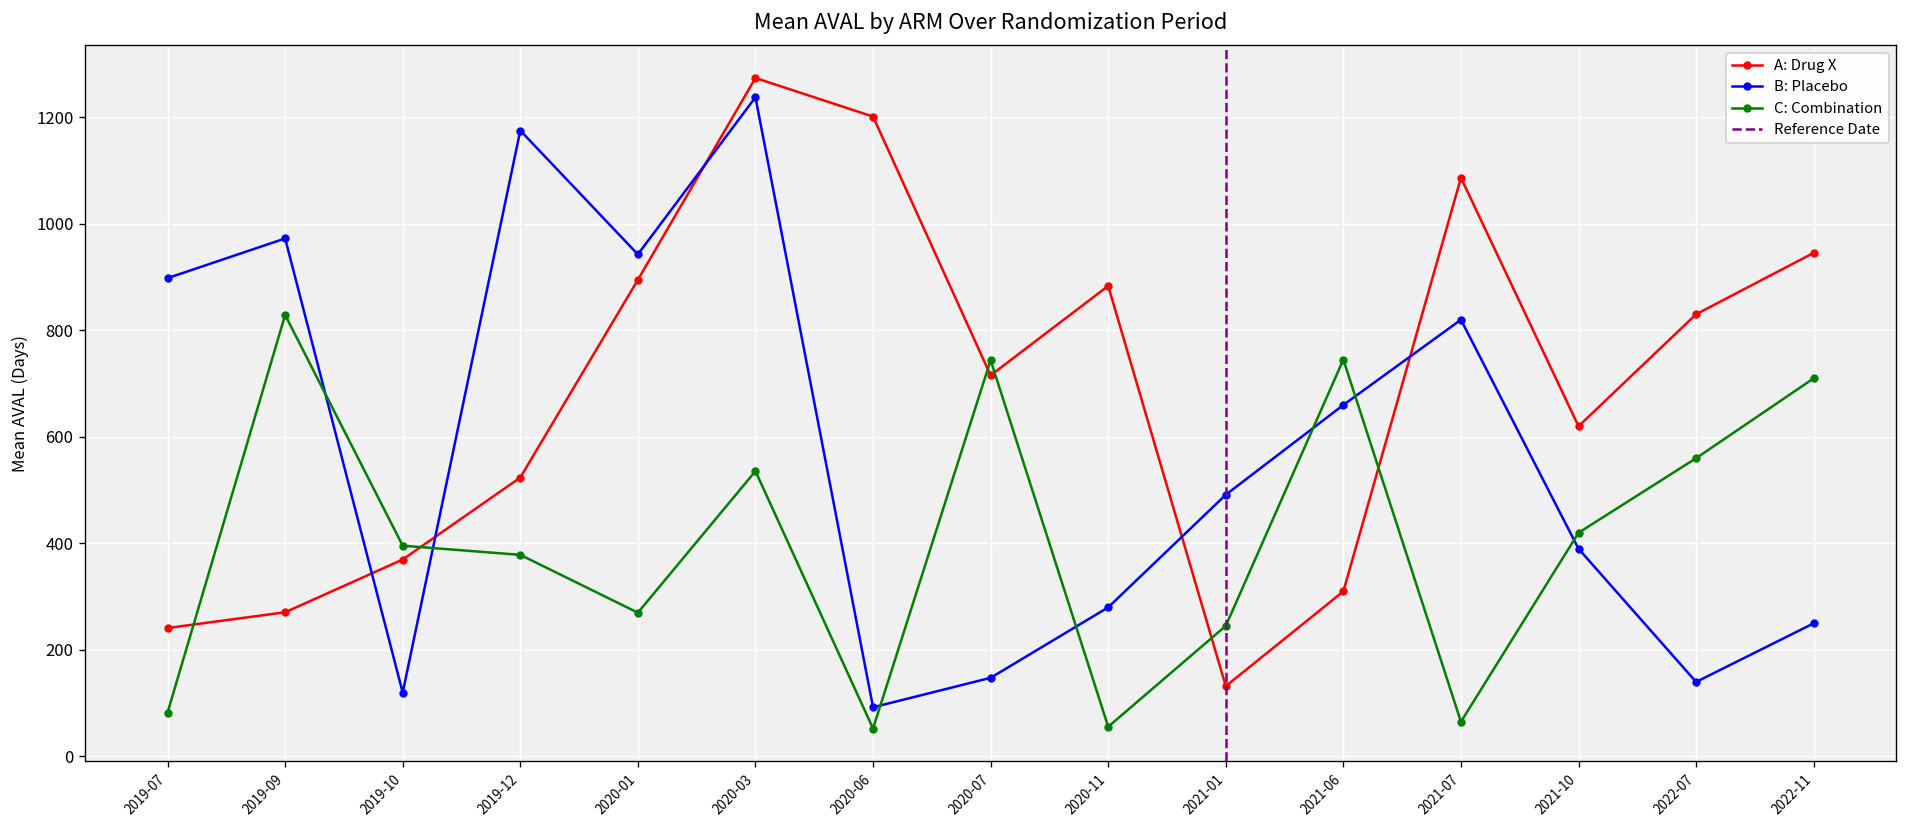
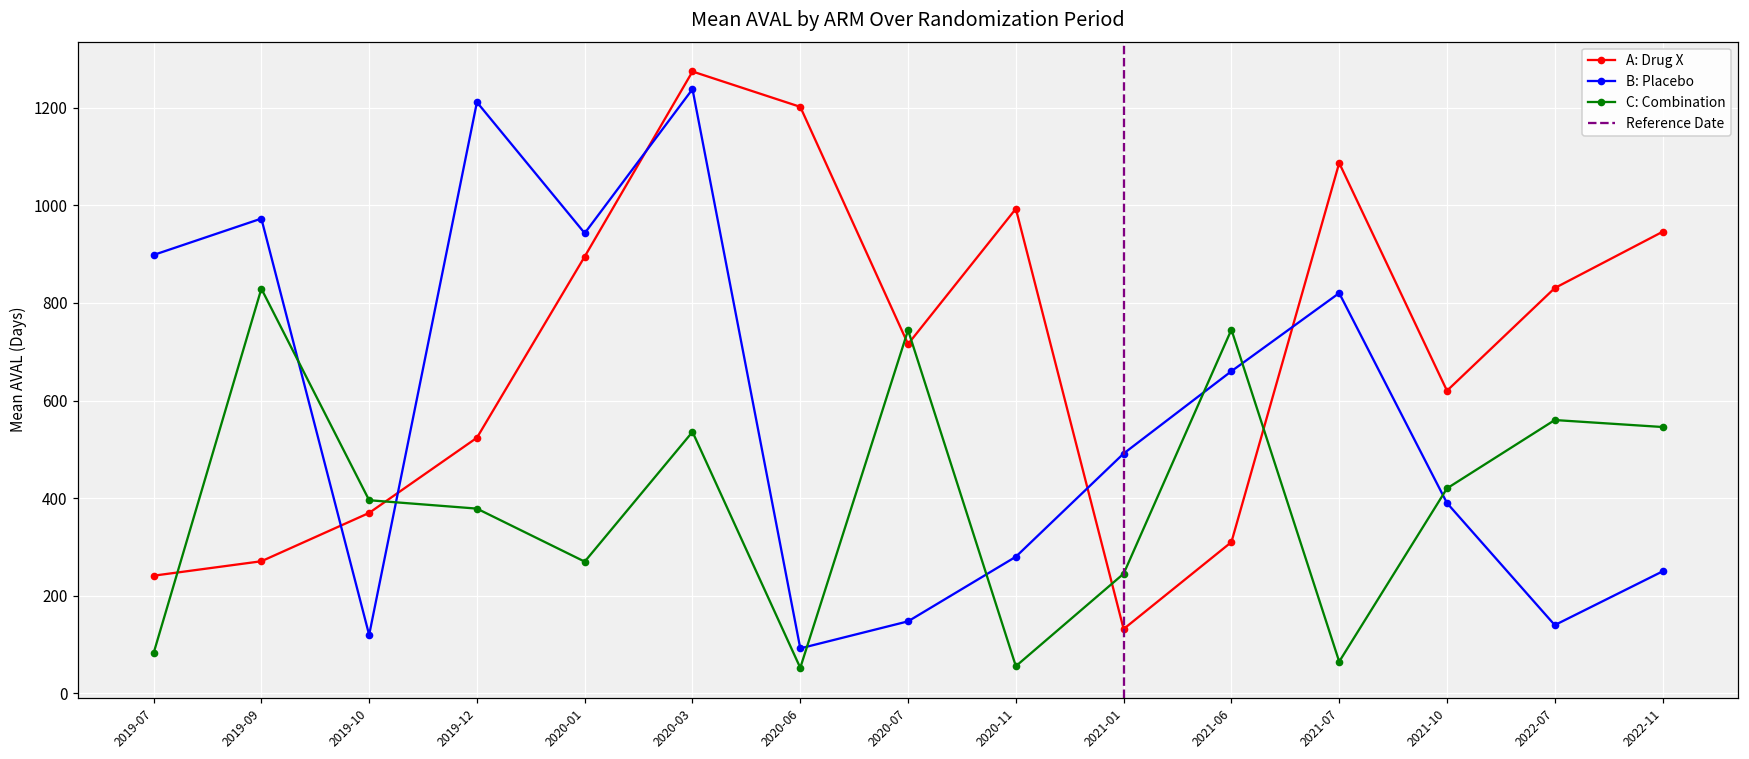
  {
    "A: Drug X": {
      "2019-07": 240,
      "2019-09": 270,
      "2019-10": 370,
      "2019-12": 520,
      "2020-01": 890,
      "2020-03": 1270,
      "2020-06": 1200,
      "2020-07": 720,
-     "2020-11": 880,
+     "2020-11": 990,
      "2021-01": 130,
      "2021-06": 310,
      "2021-07": 1090,
      "2021-10": 620,
      "2022-07": 830,
      "2022-11": 950
    },
    "B: Placebo": {
      "2019-07": 900,
      "2019-09": 970,
      "2019-10": 120,
-     "2019-12": 1180,
+     "2019-12": 1210,
      "2020-01": 940,
      "2020-03": 1240,
      "2020-06": 90,
      "2020-07": 150,
      "2020-11": 280,
      "2021-01": 490,
      "2021-06": 660,
      "2021-07": 820,
      "2021-10": 390,
      "2022-07": 140,
      "2022-11": 250
    },
    "C: Combination": {
      "2019-07": 80,
      "2019-09": 830,
      "2019-10": 400,
      "2019-12": 380,
      "2020-01": 270,
      "2020-03": 540,
      "2020-06": 50,
      "2020-07": 740,
      "2020-11": 60,
      "2021-01": 250,
      "2021-06": 750,
      "2021-07": 70,
      "2021-10": 420,
      "2022-07": 560,
-     "2022-11": 710
+     "2022-11": 550
    }
  }
